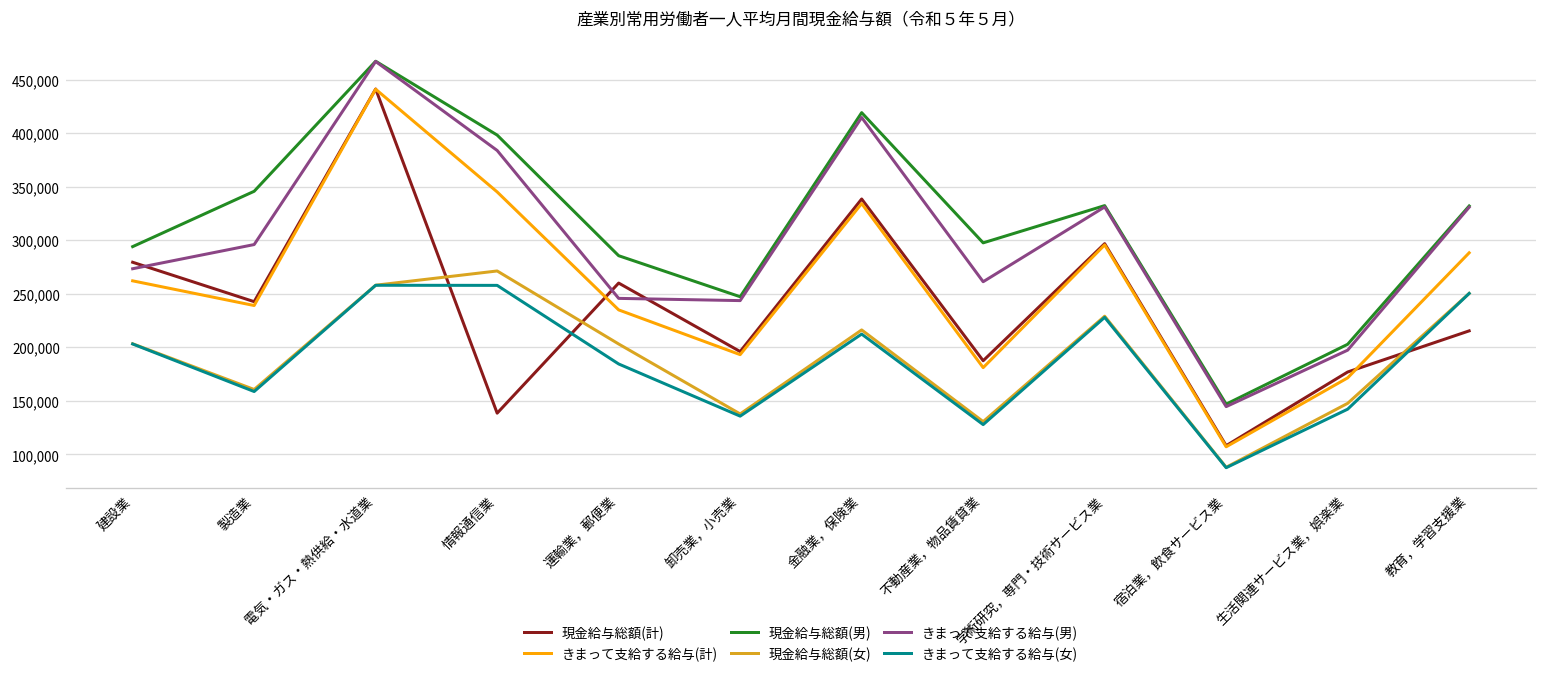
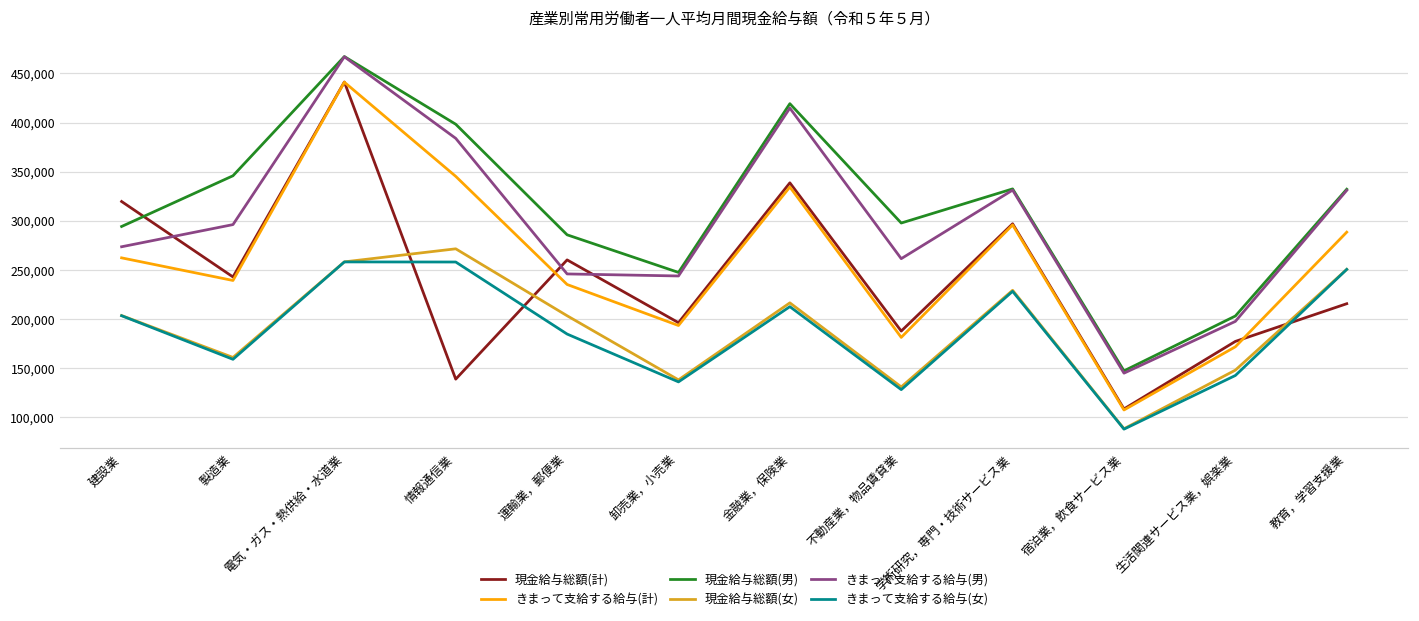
  {
    "現金給与総額(計)": {
-     "建設業": "280,000",
+     "建設業": "320,000",
      "製造業": "240,000",
      "情報通信業": "140,000",
      "運輸業，郵便業": "260,000",
      "金融業，保険業": "340,000",
      "不動産業，物品賃貸業": "190,000",
      "生活関連サービス業，娯楽業": "180,000",
      "教育，学習支援業": "220,000"
    },
    "現金給与総額(男)": {
      "建設業": "290,000",
      "製造業": "350,000",
      "情報通信業": "400,000",
      "運輸業，郵便業": "290,000",
      "卸売業，小売業": "250,000",
      "金融業，保険業": "420,000",
      "不動産業，物品賃貸業": "300,000",
      "生活関連サービス業，娯楽業": "200,000"
    },
    "きまって支給する給与(男)": {
      "建設業": "270,000",
      "製造業": "300,000",
      "情報通信業": "380,000",
      "運輸業，郵便業": "250,000",
      "卸売業，小売業": "240,000",
      "金融業，保険業": "410,000",
      "不動産業，物品賃貸業": "260,000",
      "生活関連サービス業，娯楽業": "200,000"
    },
    "きまって支給する給与(女)": {
      "情報通信業": "260,000",
      "運輸業，郵便業": "180,000",
      "金融業，保険業": "210,000",
      "生活関連サービス業，娯楽業": "140,000"
    }
  }
